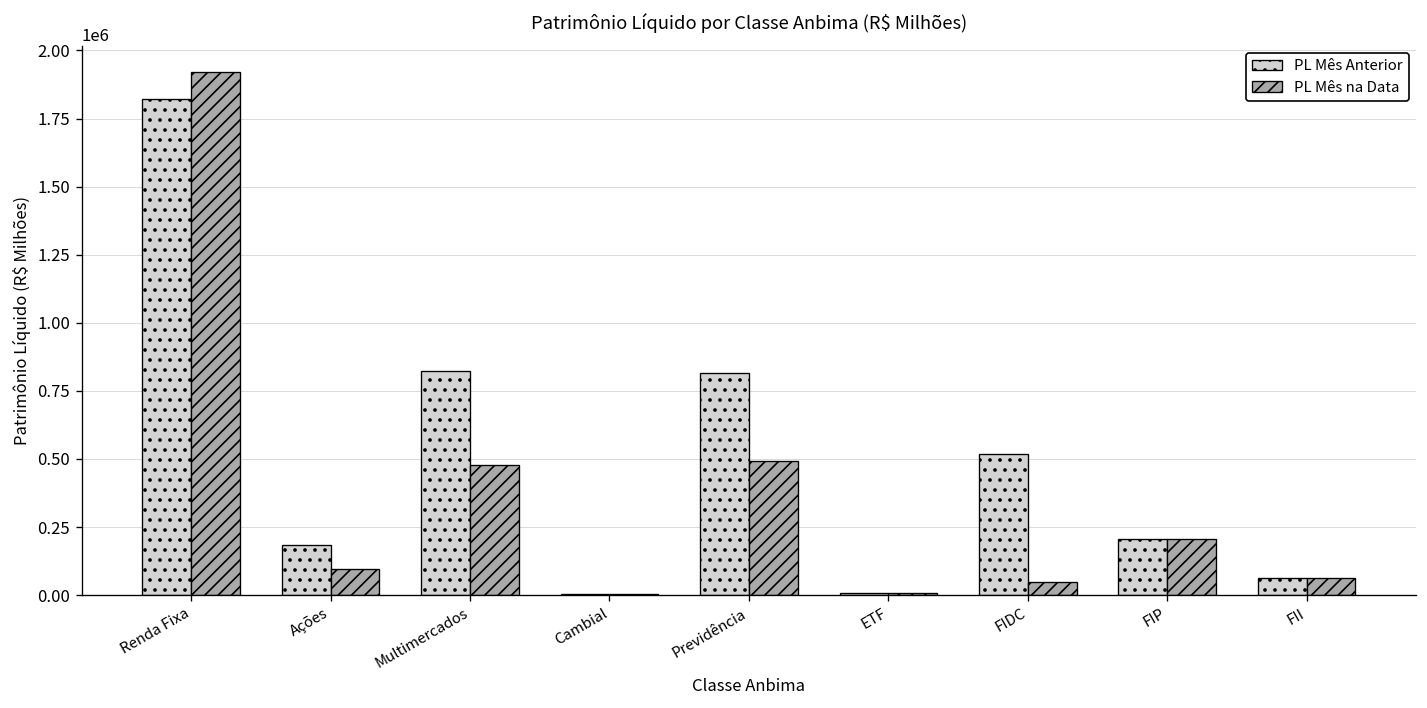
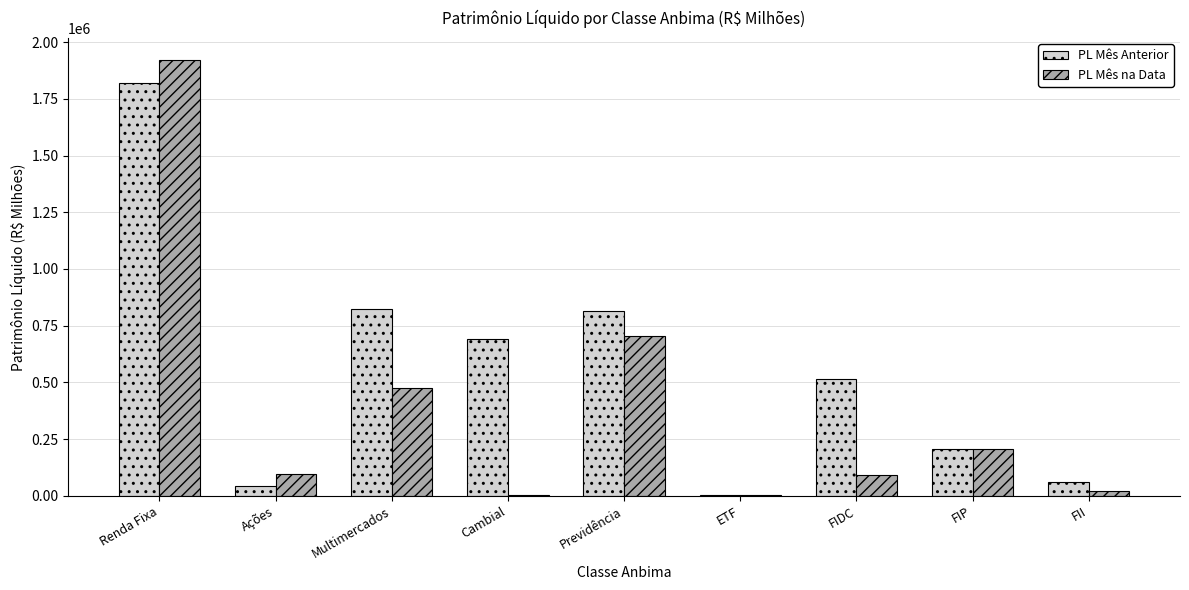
  {
    "PL Mês Anterior": {
      "Renda Fixa": 1820000,
-     "Ações": 180000,
+     "Ações": 40000,
      "Multimercados": 820000,
-     "Cambial": 0,
+     "Cambial": 690000,
      "Previdência": 820000,
      "FIDC": 520000,
      "FIP": 210000,
      "FII": 60000
    },
    "PL Mês na Data": {
      "Renda Fixa": 1920000,
      "Ações": 100000,
      "Multimercados": 480000,
-     "Previdência": 490000,
-     "FIDC": 50000,
+     "Previdência": 700000,
+     "FIDC": 90000,
      "FIP": 210000,
-     "FII": 60000
+     "FII": 20000
    }
  }
